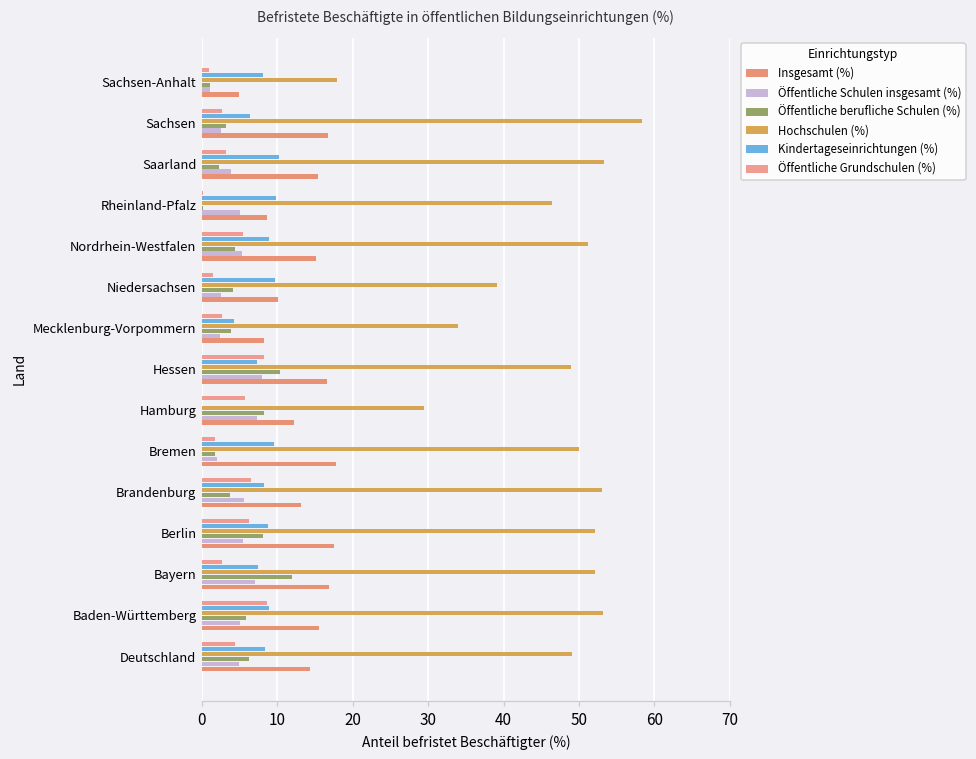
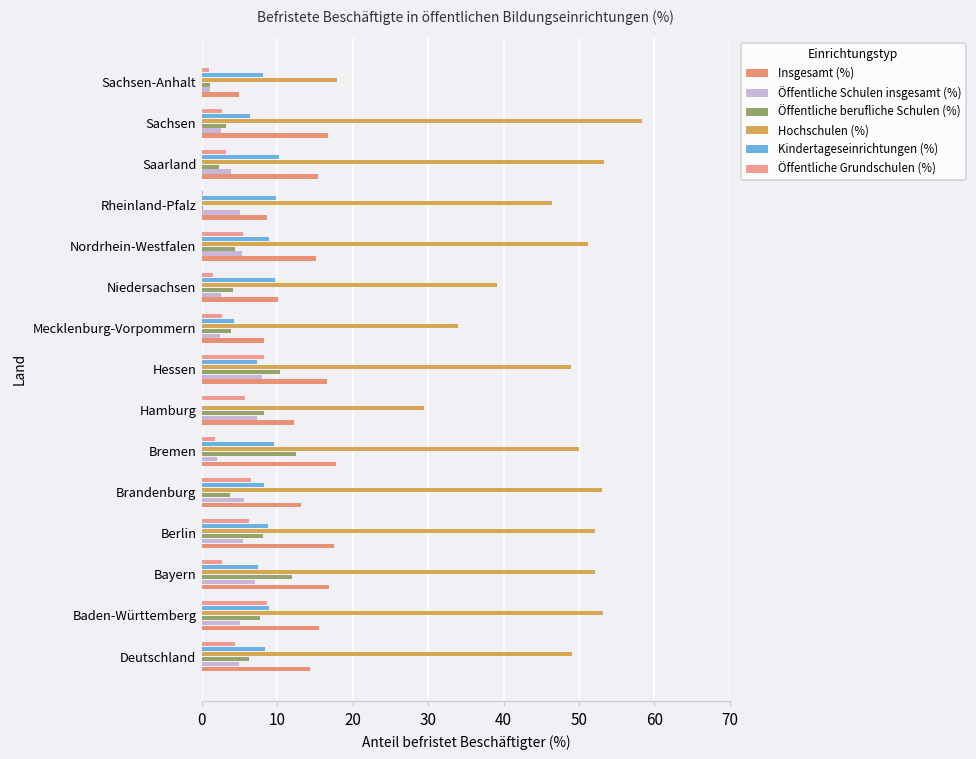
  {
    "Öffentliche Schulen insgesamt (%)": {
      "Sachsen-Anhalt": 1,
      "Sachsen": 3,
      "Saarland": 4,
      "Rheinland-Pfalz": 5,
      "Nordrhein-Westfalen": 5,
      "Niedersachsen": 3,
      "Mecklenburg-Vorpommern": 2,
      "Hessen": 8,
      "Hamburg": 7,
      "Bremen": 2,
      "Brandenburg": 6,
      "Berlin": 6,
      "Bayern": 7,
      "Baden-Württemberg": 5,
      "Deutschland": 5
    },
    "Öffentliche berufliche Schulen (%)": {
      "Sachsen-Anhalt": 1,
      "Sachsen": 3,
      "Saarland": 2,
      "Nordrhein-Westfalen": 4,
      "Niedersachsen": 4,
      "Mecklenburg-Vorpommern": 4,
      "Hessen": 10,
      "Hamburg": 8,
-     "Bremen": 2,
+     "Bremen": 13,
      "Brandenburg": 4,
      "Berlin": 8,
      "Bayern": 12,
-     "Baden-Württemberg": 6,
+     "Baden-Württemberg": 8,
      "Deutschland": 6
    },
    "Kindertageseinrichtungen (%)": {
      "Sachsen-Anhalt": 8,
      "Sachsen": 6,
      "Saarland": 10,
      "Rheinland-Pfalz": 10,
      "Nordrhein-Westfalen": 9,
      "Niedersachsen": 10,
      "Mecklenburg-Vorpommern": 4,
      "Hessen": 7,
      "Hamburg": 0,
      "Bremen": 10,
      "Brandenburg": 8,
      "Berlin": 9,
      "Bayern": 7,
      "Baden-Württemberg": 9,
      "Deutschland": 8
    }
  }
